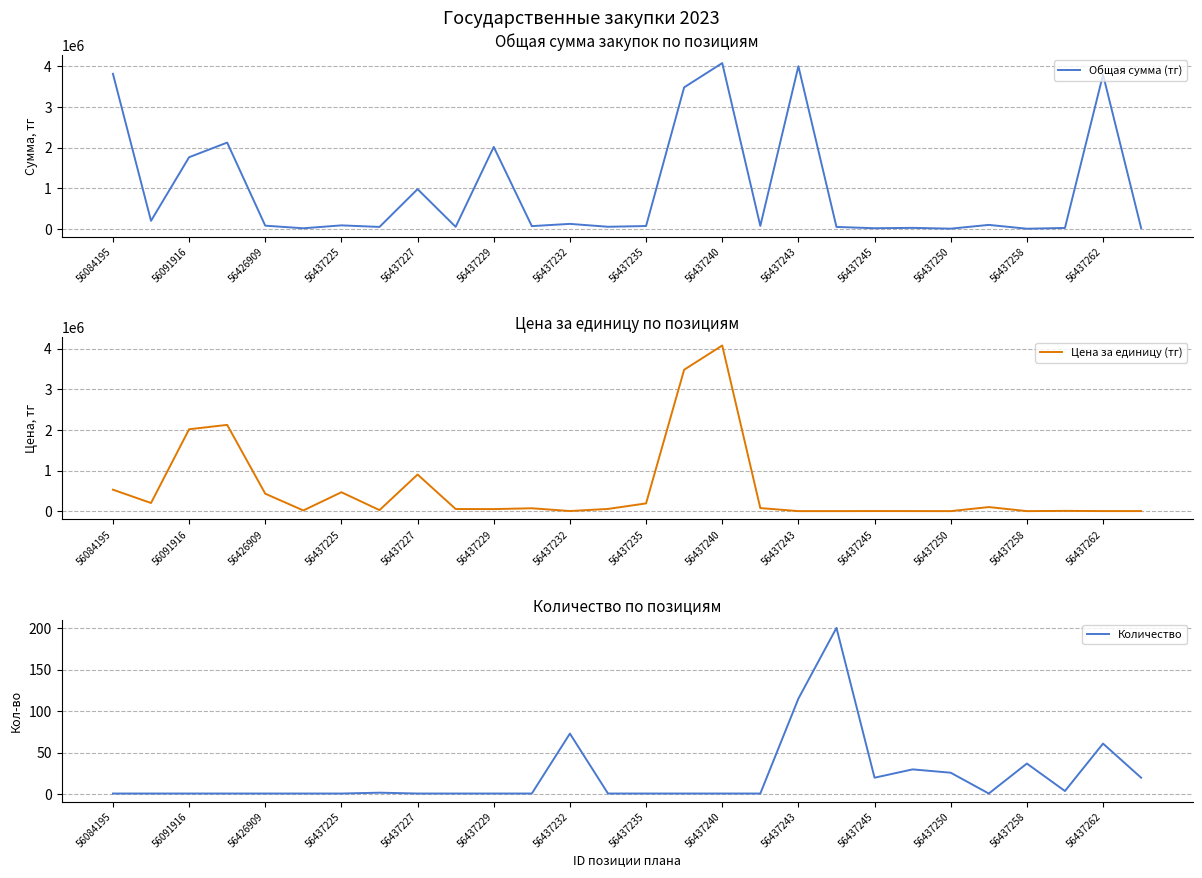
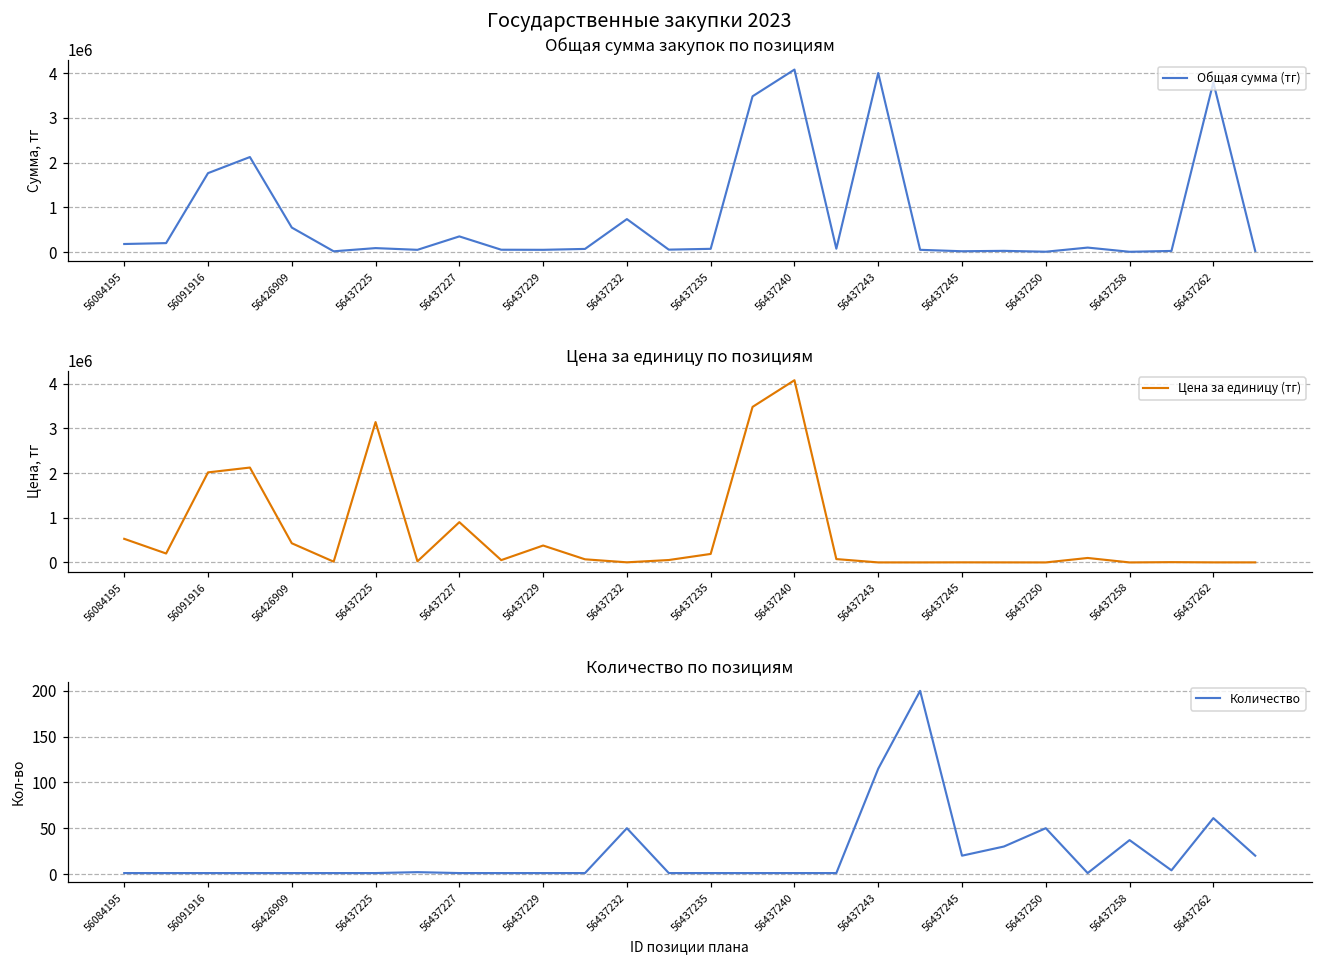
  {
    "Общая сумма закупок по позициям": {
-     "56084195": 3800000,
+     "56084195": 200000,
      "56091916": 1800000,
-     "56426909": 100000,
+     "56426909": 500000,
      "56437225": 100000,
-     "56437227": 1000000,
-     "56437229": 2000000,
-     "56437232": 100000,
+     "56437227": 400000,
+     "56437229": 100000,
+     "56437232": 700000,
      "56437235": 100000,
      "56437240": 4100000,
      "56437243": 4000000,
      "56437245": 0,
      "56437250": 0,
      "56437258": 0
    },
    "Цена за единицу по позициям": {
      "56084195": 500000,
      "56091916": 2000000,
      "56426909": 400000,
-     "56437225": 500000,
+     "56437225": 3100000,
      "56437227": 900000,
-     "56437229": 100000,
+     "56437229": 400000,
      "56437232": 0,
      "56437235": 200000,
      "56437240": 4100000,
      "56437243": 0,
      "56437245": 0,
      "56437250": 0,
      "56437258": 0,
      "56437262": 0
    },
    "Количество по позициям": {
      "56084195": 0,
      "56091916": 0,
      "56426909": 0,
      "56437225": 0,
      "56437227": 0,
      "56437229": 0,
-     "56437232": 70,
+     "56437232": 50,
      "56437235": 0,
      "56437240": 0,
      "56437243": 120,
      "56437245": 20,
-     "56437250": 30,
+     "56437250": 50,
      "56437258": 40,
      "56437262": 60
    }
  }
